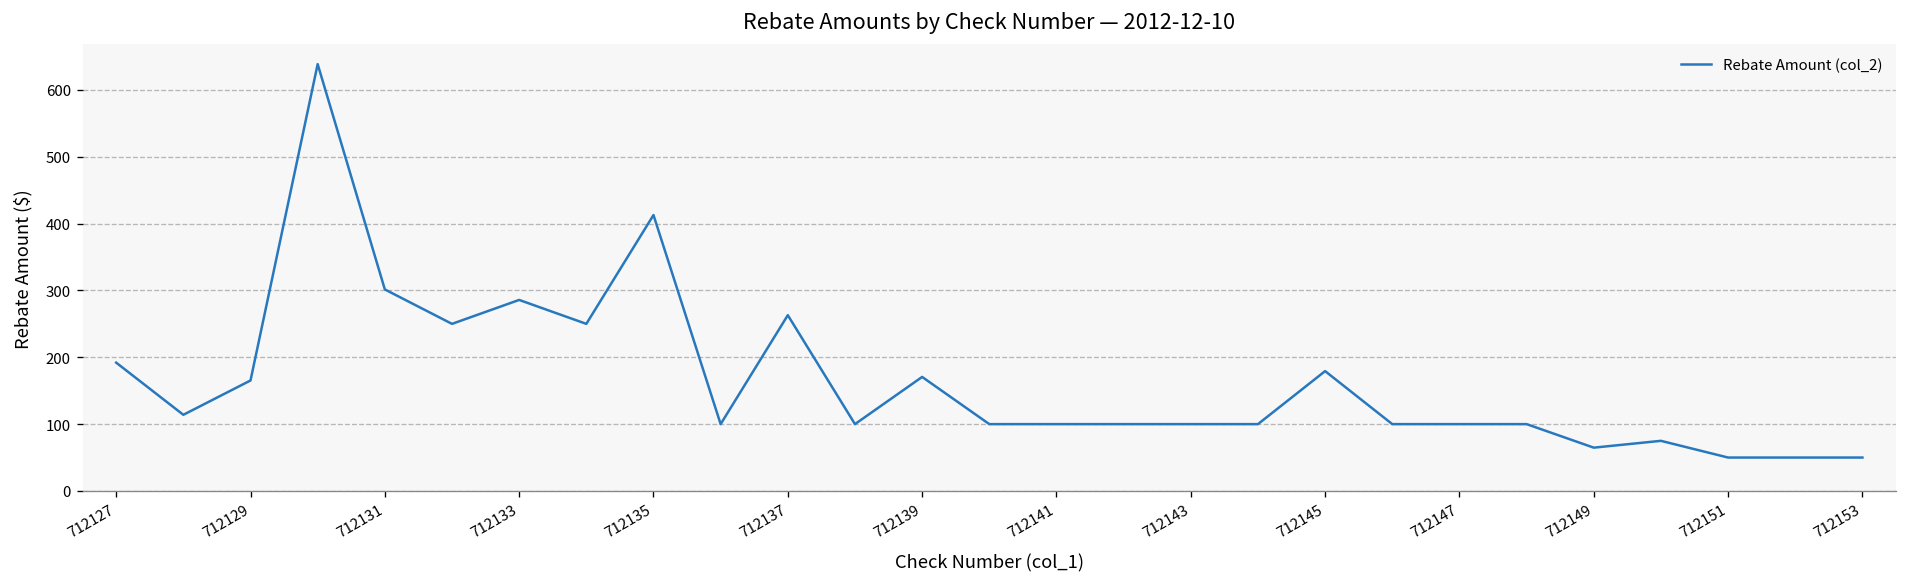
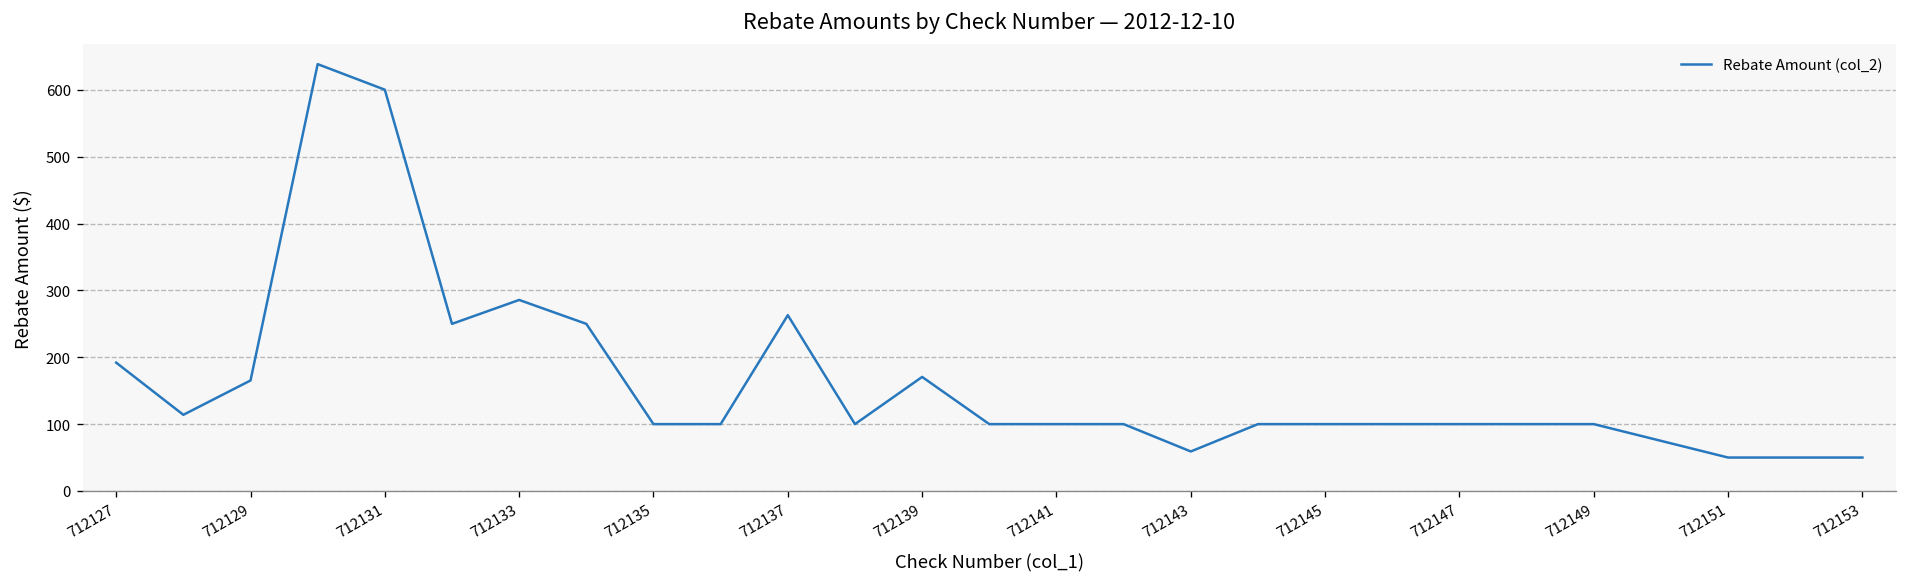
  {
    "712127": 190,
    "712129": 170,
-   "712131": 300,
+   "712131": 600,
    "712133": 290,
-   "712135": 410,
+   "712135": 100,
    "712137": 260,
    "712139": 170,
    "712141": 100,
-   "712143": 100,
-   "712145": 180,
+   "712143": 60,
+   "712145": 100,
    "712147": 100,
-   "712149": 60,
+   "712149": 100,
    "712151": 50,
    "712153": 50
  }
